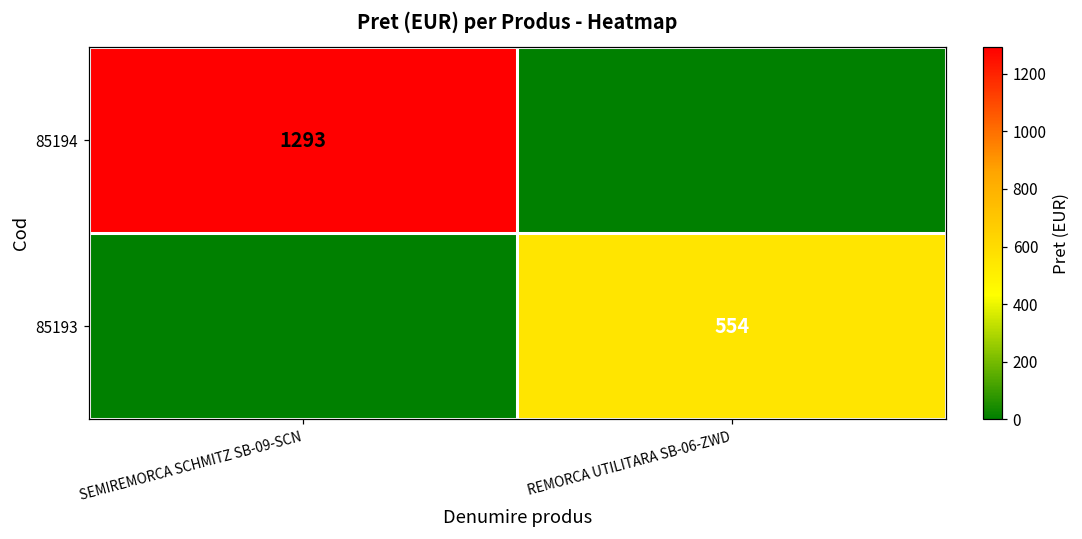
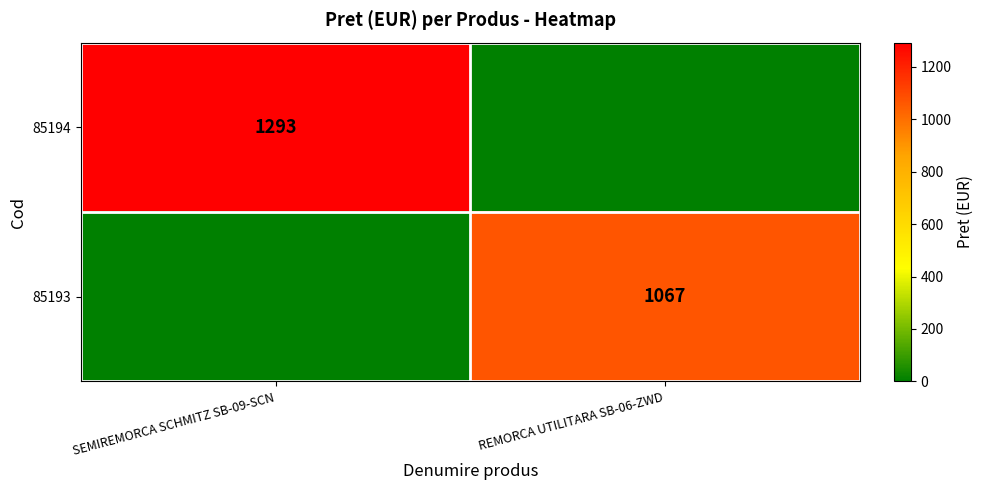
  {
    "85194": {
      "SEMIREMORCA SCHMITZ SB-09-SCN": 1293
    },
    "85193": {
-     "REMORCA UTILITARA SB-06-ZWD": 554
+     "REMORCA UTILITARA SB-06-ZWD": 1067
    }
  }
